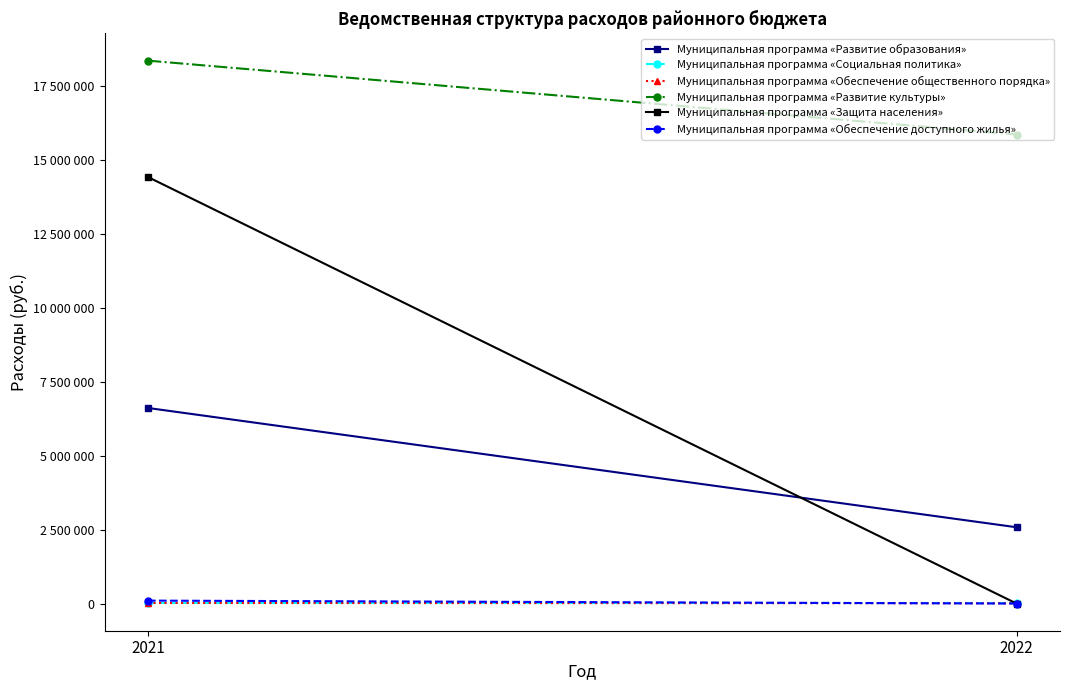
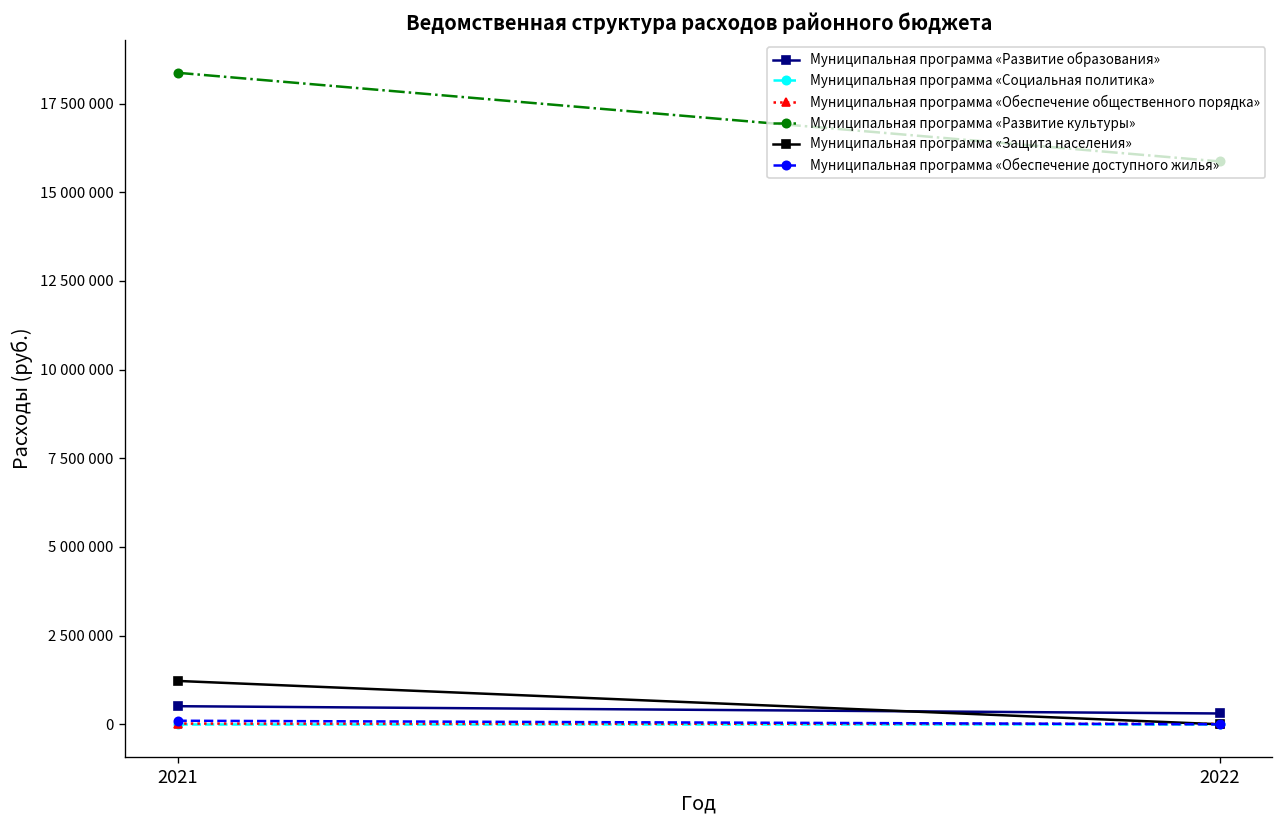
  {
    "Муниципальная программа «Развитие образования»": {
-     "2021": 6600000,
-     "2022": 2600000
+     "2021": 500000,
+     "2022": 300000
    },
    "Муниципальная программа «Развитие культуры»": {
      "2021": 18400000
    },
    "Муниципальная программа «Защита населения»": {
-     "2021": 14400000
+     "2021": 1200000
    }
  }
